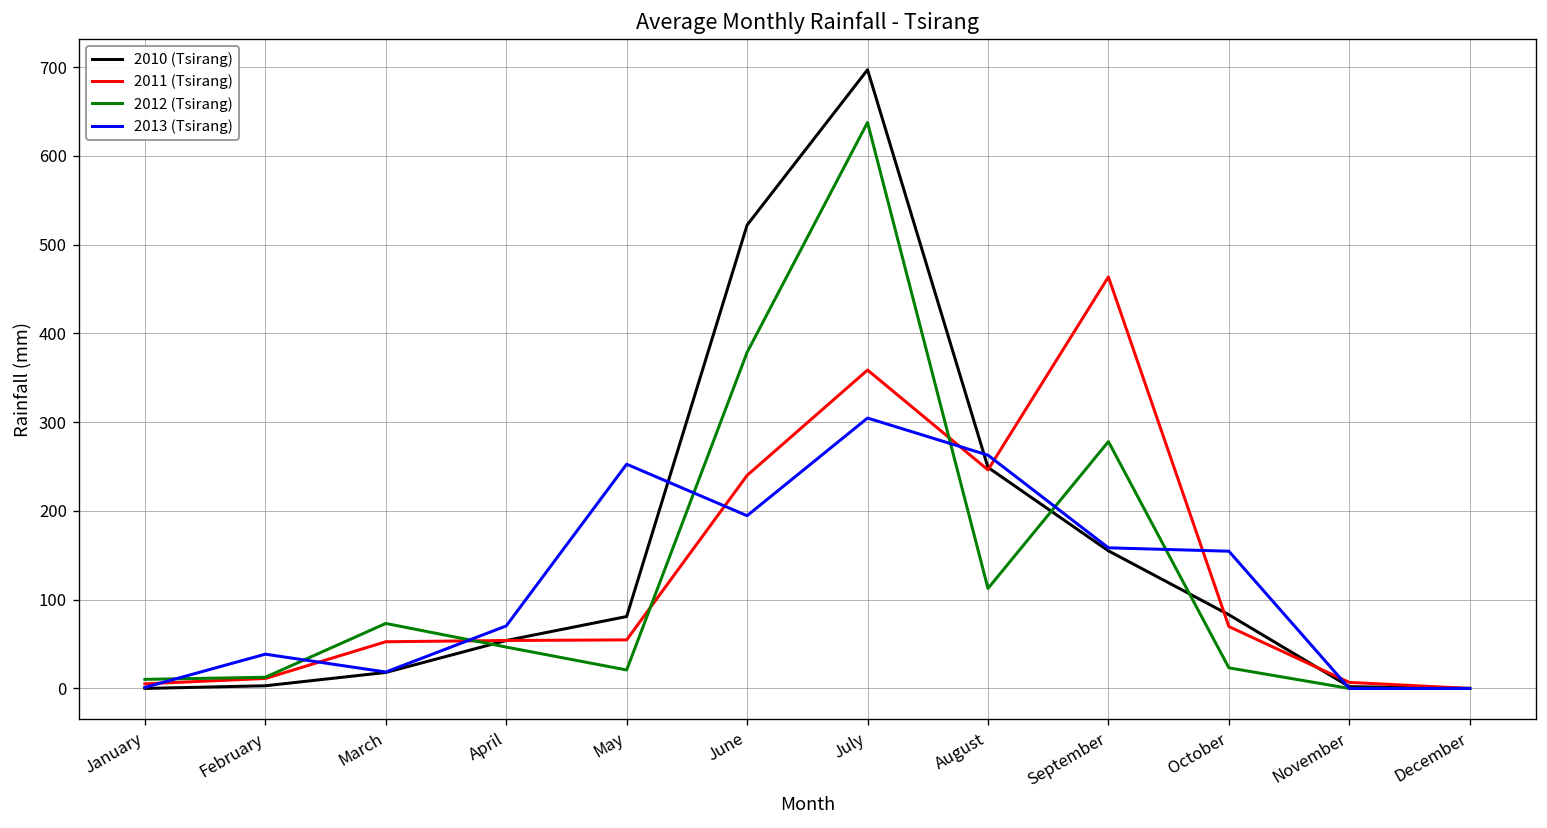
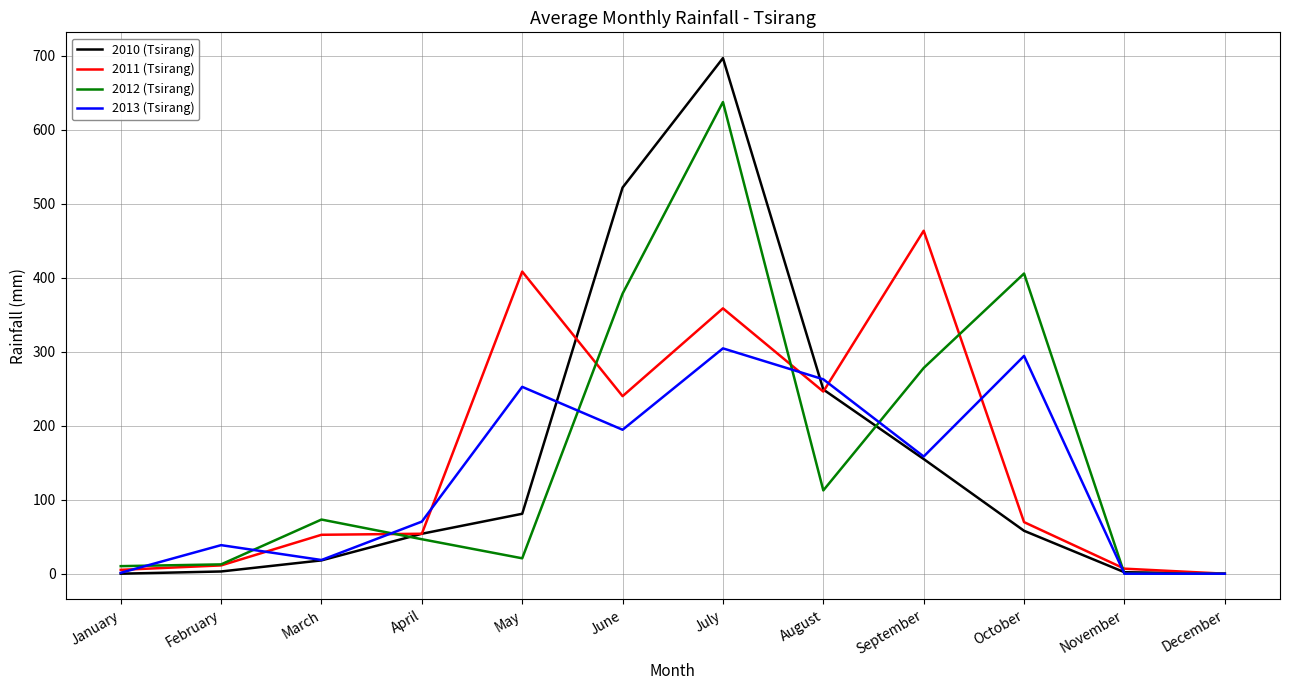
  {
    "2010 (Tsirang)": {
      "February": 0,
      "May": 80,
      "June": 520,
      "July": 700,
-     "October": 80
+     "October": 60
    },
    "2011 (Tsirang)": {
      "January": 10,
      "March": 50,
-     "May": 50,
+     "May": 410,
      "June": 240,
      "July": 360,
      "September": 460,
      "October": 70,
      "November": 10
    },
    "2012 (Tsirang)": {
      "January": 10,
      "March": 70,
      "April": 50,
      "May": 20,
      "June": 380,
      "July": 640,
      "August": 110,
      "September": 280,
-     "October": 20
+     "October": 410
    },
    "2013 (Tsirang)": {
      "February": 40,
      "April": 70,
      "May": 250,
      "June": 190,
      "July": 300,
      "August": 260,
-     "October": 150
+     "October": 290
    }
  }
